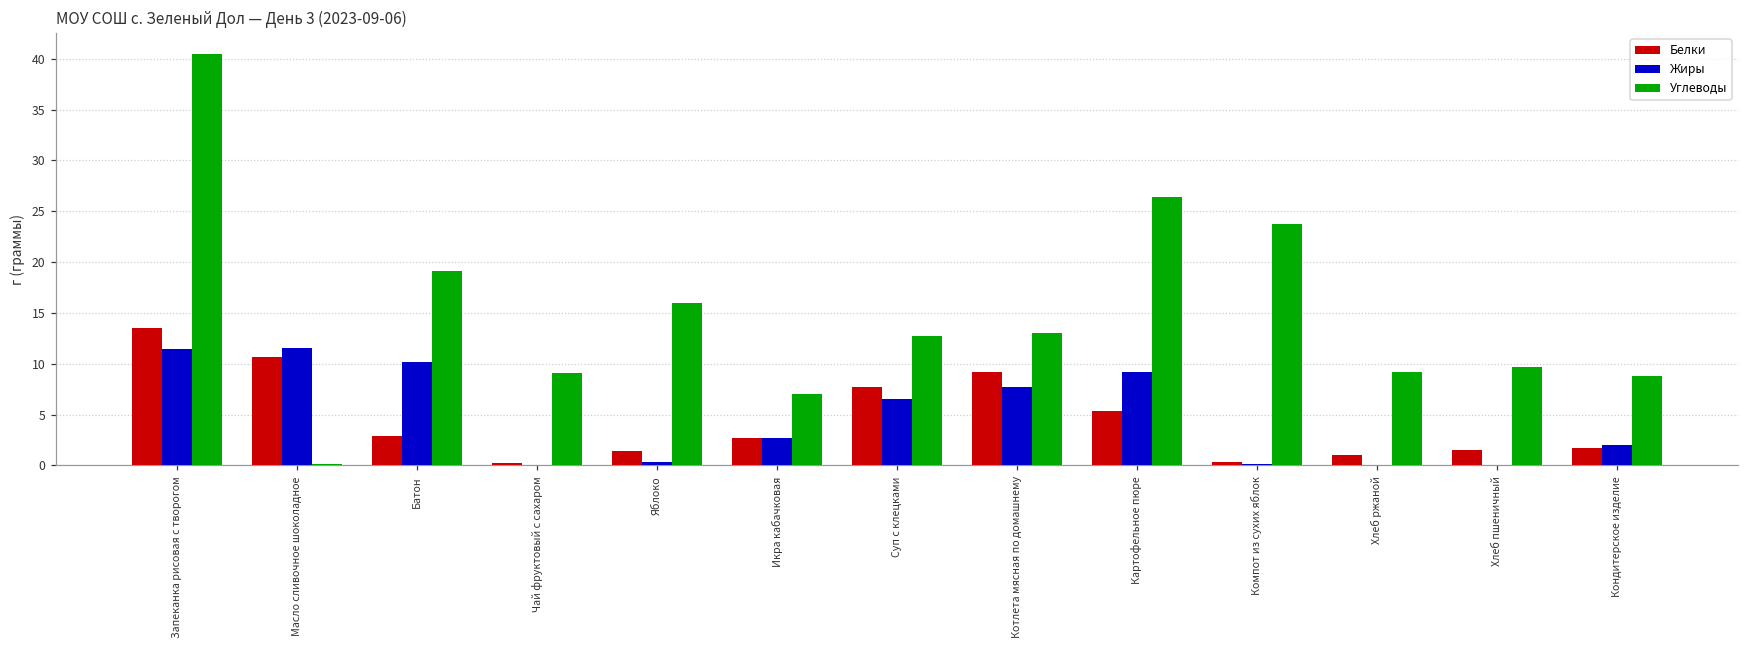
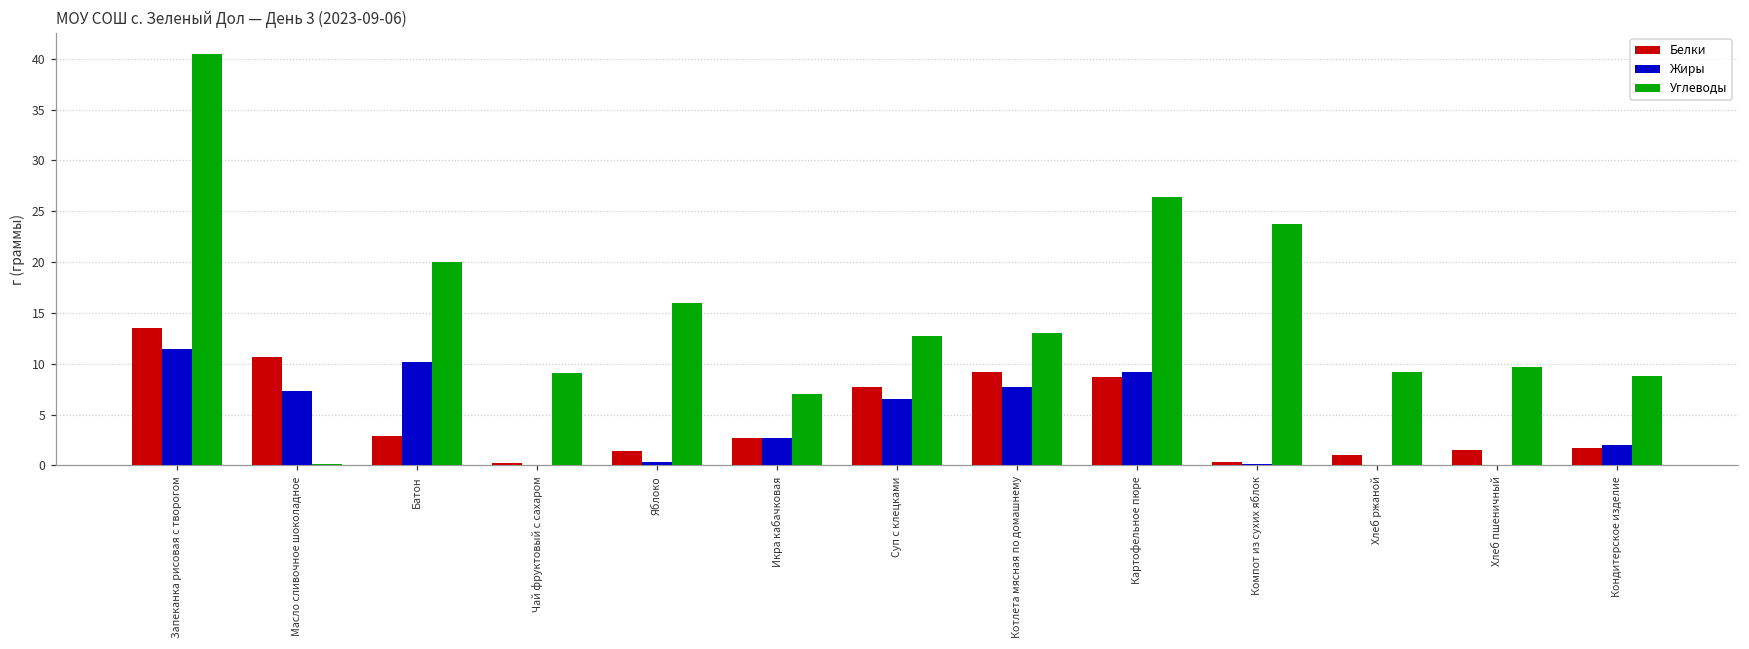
  {
    "Белки": {
      "Запеканка рисовая с творогом": 14,
      "Масло сливочное шоколадное": 11,
      "Батон": 3,
      "Яблоко": 1,
      "Икра кабачковая": 3,
      "Суп с клецками": 8,
      "Котлета мясная по домашнему": 9,
-     "Картофельное пюре": 5,
+     "Картофельное пюре": 9,
      "Компот из сухих яблок": 0,
      "Хлеб ржаной": 1,
      "Хлеб пшеничный": 2,
      "Кондитерское изделие": 2
    },
    "Жиры": {
      "Запеканка рисовая с творогом": 12,
-     "Масло сливочное шоколадное": 12,
+     "Масло сливочное шоколадное": 7,
      "Батон": 10,
      "Чай фруктовый с сахаром": 0,
      "Яблоко": 0,
      "Икра кабачковая": 3,
      "Суп с клецками": 7,
      "Котлета мясная по домашнему": 8,
      "Картофельное пюре": 9,
      "Хлеб ржаной": 0,
      "Хлеб пшеничный": 0,
      "Кондитерское изделие": 2
    },
    "Углеводы": {
      "Запеканка рисовая с творогом": 41,
-     "Батон": 19,
+     "Батон": 20,
      "Чай фруктовый с сахаром": 9,
      "Яблоко": 16,
      "Икра кабачковая": 7,
      "Суп с клецками": 13,
      "Котлета мясная по домашнему": 13,
      "Картофельное пюре": 26,
      "Компот из сухих яблок": 24,
      "Хлеб ржаной": 9,
      "Хлеб пшеничный": 10,
      "Кондитерское изделие": 9
    }
  }
